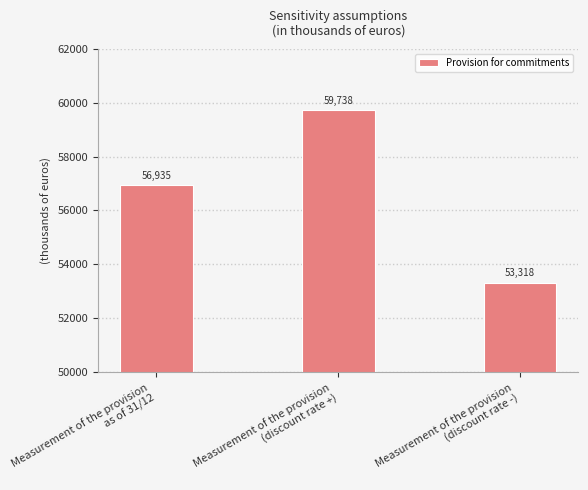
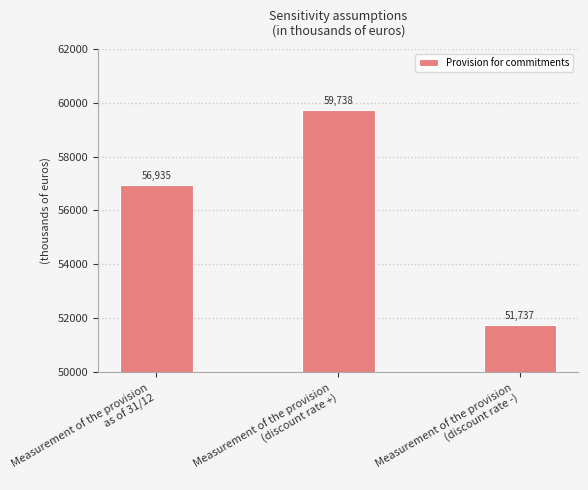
  {
    "Measurement of the provision as of 31/12": "56,935",
    "Measurement of the provision (discount rate +)": "59,738",
-   "Measurement of the provision (discount rate -)": "53,318"
+   "Measurement of the provision (discount rate -)": "51,737"
  }
